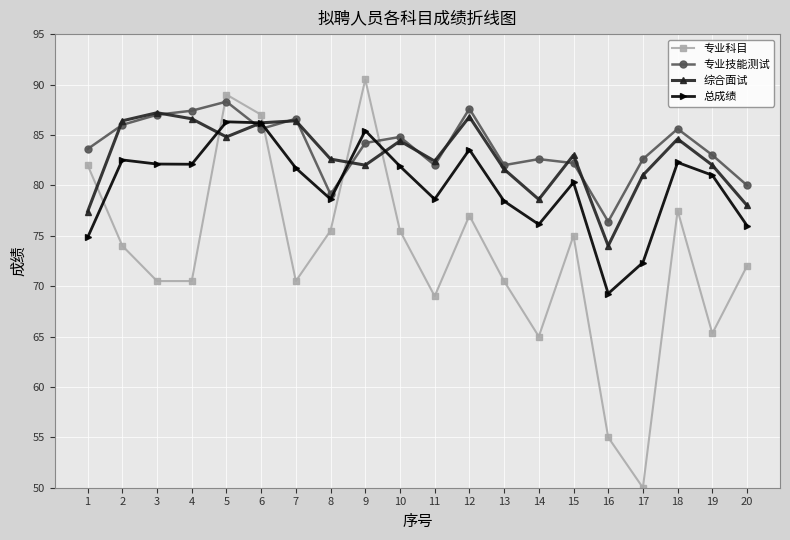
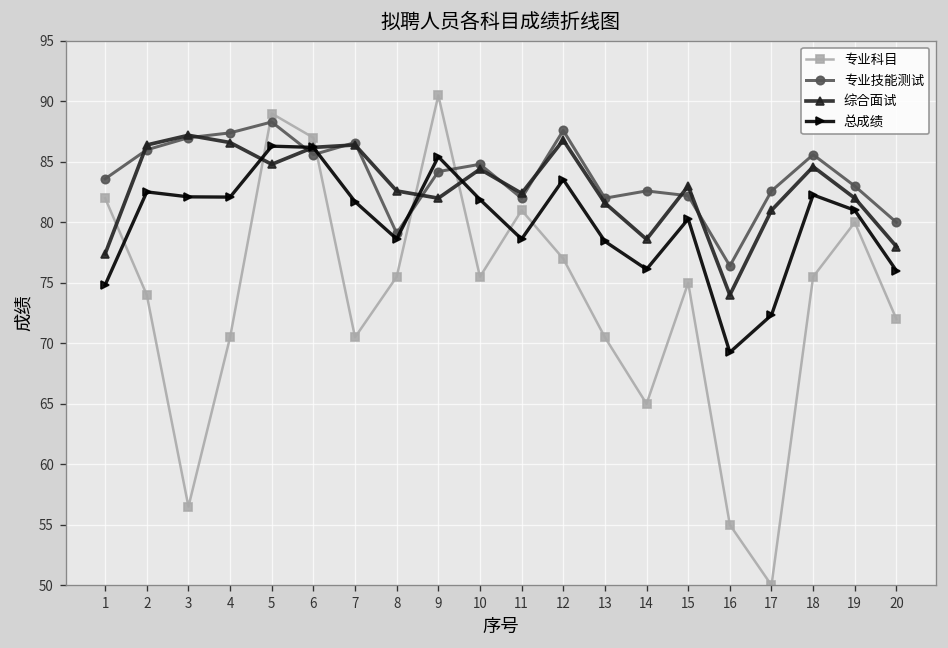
  {
    "专业科目": {
      "1": 82.0,
      "2": 74.0,
-     "3": 70.5,
+     "3": 56.5,
      "4": 70.5,
      "5": 89.0,
      "6": 87.0,
      "7": 70.5,
      "8": 75.5,
      "9": 90.5,
      "10": 75.5,
-     "11": 69,
+     "11": 81,
      "12": 77.0,
      "13": 70.5,
      "14": 65.0,
      "15": 75.0,
      "16": 55.0,
      "17": 50.0,
-     "18": 77.5,
-     "19": 65.3,
+     "18": 75.5,
+     "19": 80.0,
      "20": 72.0
    },
    "专业技能测试": {
      "1": 83.6,
      "2": 86.0,
      "4": 87.4,
      "5": 88.3,
      "6": 85.6,
      "8": 79.1,
      "9": 84.2,
      "10": 84.8,
      "11": 82.0,
      "12": 87.6,
      "13": 82.0,
      "14": 82.6,
      "15": 82.2,
      "16": 76.4,
      "17": 82.6,
      "18": 85.6,
      "19": 83.0,
      "20": 80.0
    }
  }
